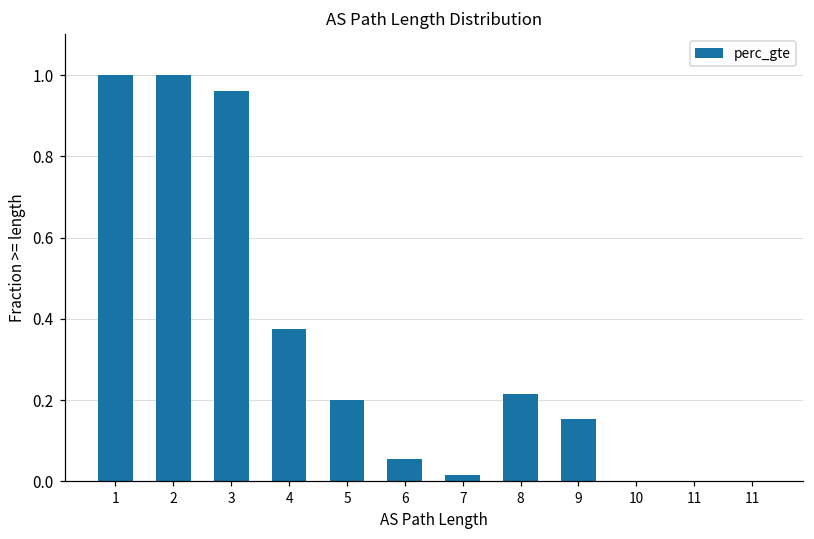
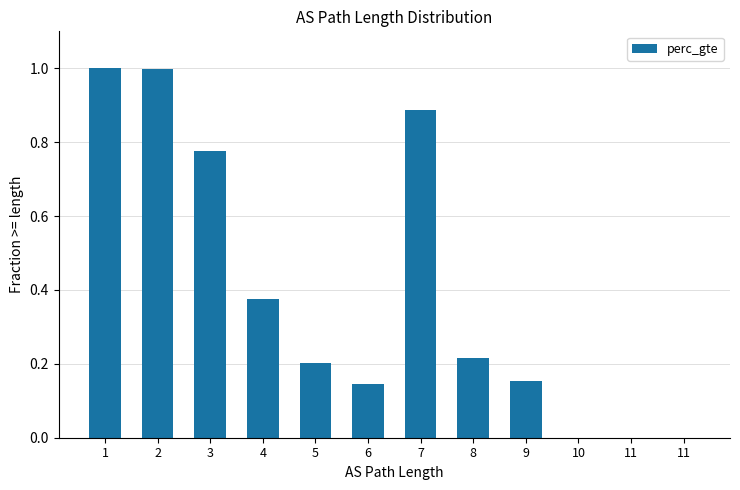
  {
    "1": 1.00,
    "2": 1.00,
-   "3": 0.96,
+   "3": 0.78,
    "4": 0.37,
    "5": 0.20,
-   "6": 0.06,
-   "7": 0.02,
+   "6": 0.15,
+   "7": 0.89,
    "8": 0.22,
    "9": 0.15
  }
